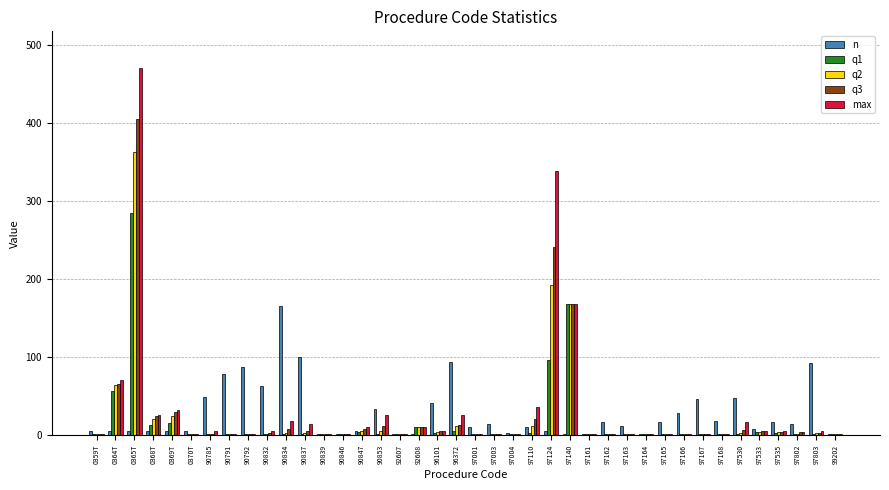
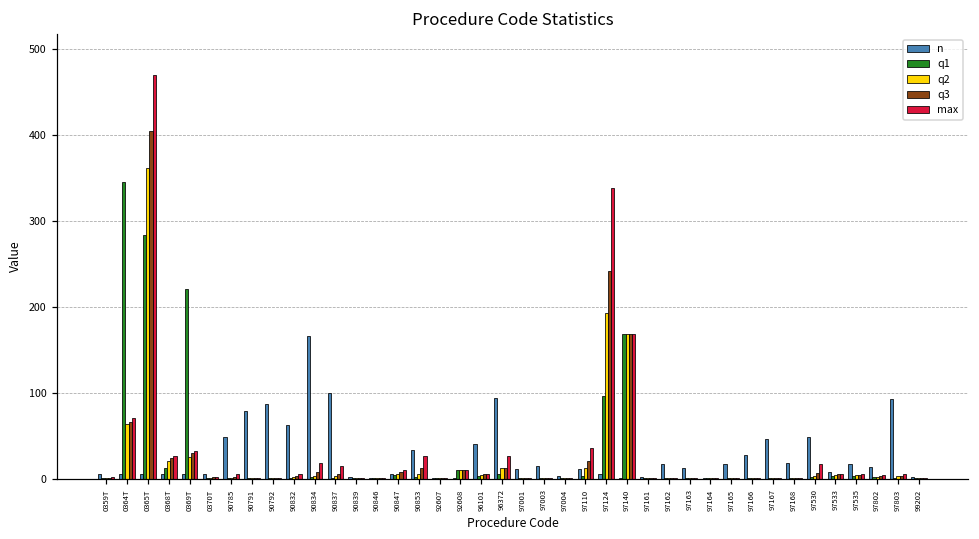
  {
    "n": {
      "0359T": 10,
      "0364T": 10,
      "0365T": 10,
      "0368T": 10,
      "0369T": 10,
      "0370T": 10,
      "90785": 50,
      "90791": 80,
      "90792": 90,
      "90832": 60,
      "90834": 170,
      "90837": 100,
      "90847": 10,
      "90853": 30,
      "96101": 40,
      "96372": 90,
      "97001": 10,
      "97003": 20,
      "97110": 10,
      "97124": 10,
      "97162": 20,
      "97163": 10,
      "97165": 20,
      "97166": 30,
      "97167": 50,
      "97168": 20,
      "97530": 50,
      "97533": 10,
      "97535": 20,
      "97802": 10,
      "97803": 90
    },
    "q1": {
-     "0364T": 60,
+     "0364T": 350,
      "0365T": 280,
      "0368T": 10,
-     "0369T": 20,
+     "0369T": 220,
      "90847": 0,
      "92608": 10,
      "96372": 10,
      "97124": 100,
      "97140": 170,
      "97533": 0
    },
    "q2": {
      "0364T": 60,
      "0365T": 360,
      "0368T": 20,
      "0369T": 30,
      "90847": 10,
      "90853": 10,
      "92608": 10,
      "96101": 0,
      "96372": 10,
      "97110": 10,
      "97124": 190,
      "97140": 170,
      "97533": 0,
      "97535": 0
    },
    "q3": {
      "0364T": 70,
      "0365T": 410,
      "0368T": 20,
      "0369T": 30,
      "90834": 10,
      "90837": 10,
      "90847": 10,
      "90853": 10,
      "92608": 10,
      "96101": 10,
      "96372": 10,
      "97110": 20,
      "97124": 240,
      "97140": 170,
      "97530": 10,
      "97533": 10,
      "97535": 0,
      "97802": 0
    },
    "max": {
      "0364T": 70,
      "0365T": 470,
      "0368T": 30,
      "0369T": 30,
      "90785": 10,
      "90832": 10,
      "90834": 20,
      "90837": 20,
      "90847": 10,
      "90853": 30,
      "92608": 10,
      "96101": 10,
      "96372": 30,
      "97110": 40,
      "97124": 340,
      "97140": 170,
      "97530": 20,
      "97533": 10,
      "97535": 10,
      "97802": 0,
      "97803": 10
    }
  }
